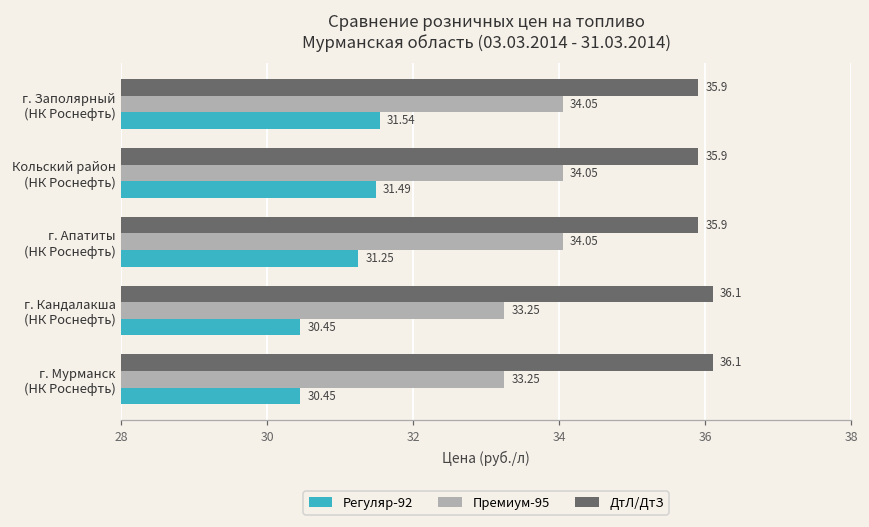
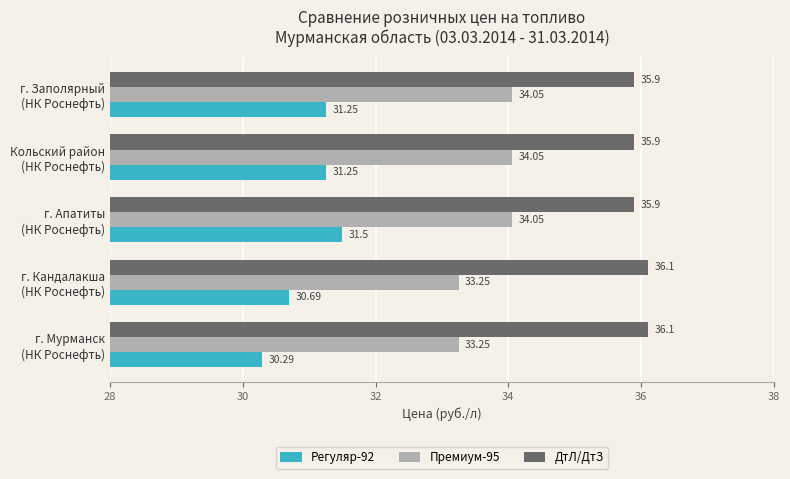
  {
    "Регуляр-92": {
-     "г. Заполярный (НК Роснефть)": 31.54,
-     "Кольский район (НК Роснефть)": 31.49,
-     "г. Апатиты (НК Роснефть)": 31.25,
-     "г. Кандалакша (НК Роснефть)": 30.45,
-     "г. Мурманск (НК Роснефть)": 30.45
+     "г. Заполярный (НК Роснефть)": 31.25,
+     "Кольский район (НК Роснефть)": 31.25,
+     "г. Апатиты (НК Роснефть)": 31.5,
+     "г. Кандалакша (НК Роснефть)": 30.69,
+     "г. Мурманск (НК Роснефть)": 30.29
    },
    "Премиум-95": {
      "г. Заполярный (НК Роснефть)": 34.05,
      "Кольский район (НК Роснефть)": 34.05,
      "г. Апатиты (НК Роснефть)": 34.05,
      "г. Кандалакша (НК Роснефть)": 33.25,
      "г. Мурманск (НК Роснефть)": 33.25
    },
    "ДтЛ/ДтЗ": {
      "г. Заполярный (НК Роснефть)": 35.9,
      "Кольский район (НК Роснефть)": 35.9,
      "г. Апатиты (НК Роснефть)": 35.9,
      "г. Кандалакша (НК Роснефть)": 36.1,
      "г. Мурманск (НК Роснефть)": 36.1
    }
  }
